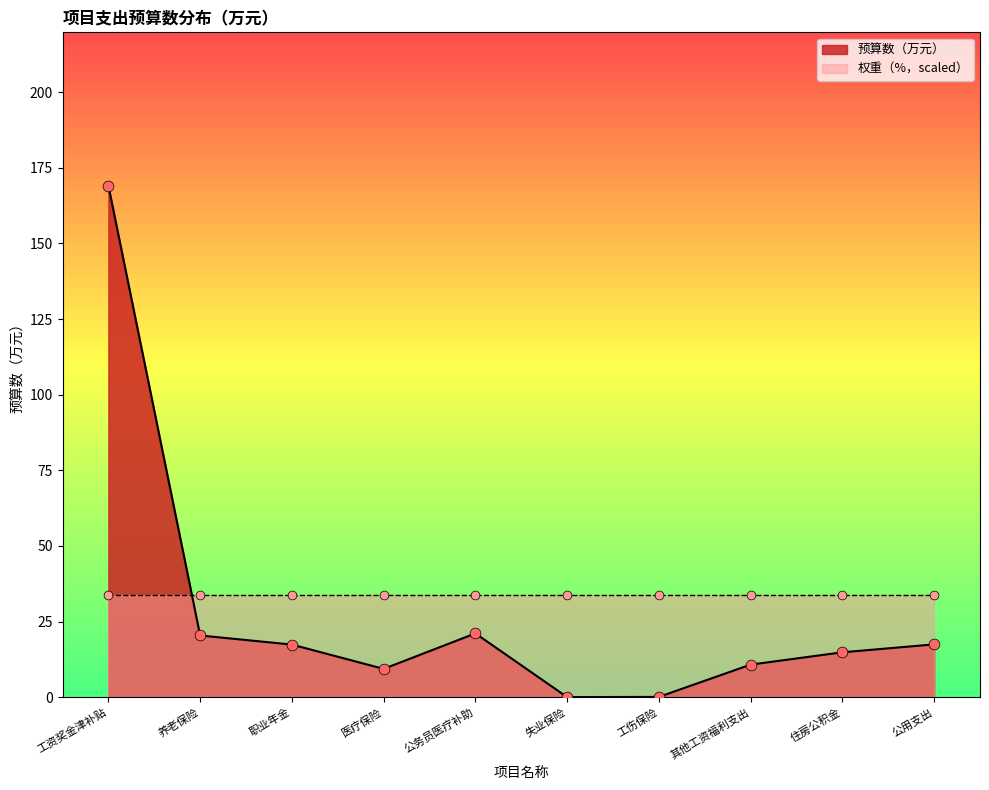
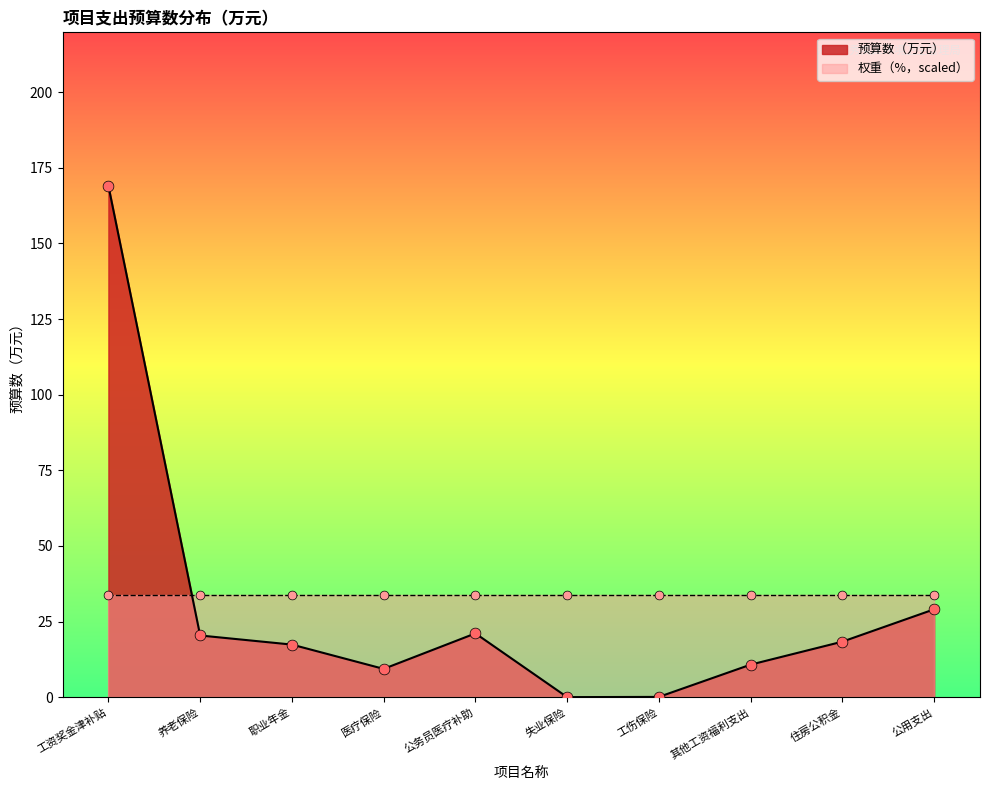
  {
    "预算数（万元）": {
      "工资奖金津补贴": 169,
      "养老保险": 20,
      "职业年金": 17,
      "医疗保险": 9,
      "公务员医疗补助": 21,
      "失业保险": 0,
      "工伤保险": 0,
      "其他工资福利支出": 11,
-     "住房公积金": 15,
-     "公用支出": 17
+     "住房公积金": 18,
+     "公用支出": 29
    },
    "权重（%，scaled）": {
      "工资奖金津补贴": 34,
      "养老保险": 34,
      "职业年金": 34,
      "医疗保险": 34,
      "公务员医疗补助": 34,
      "失业保险": 34,
      "工伤保险": 34,
      "其他工资福利支出": 34,
      "住房公积金": 34,
      "公用支出": 34
    }
  }
